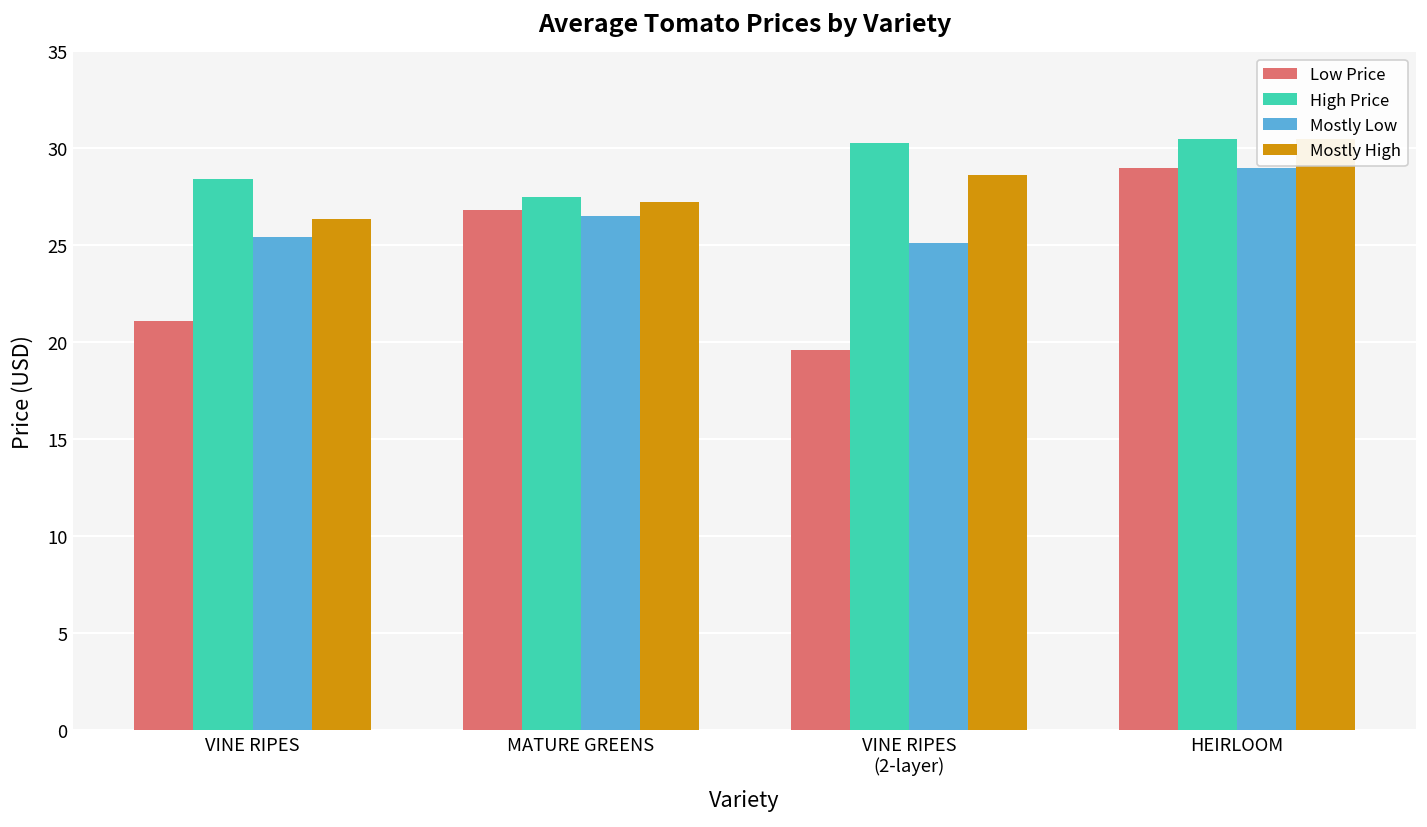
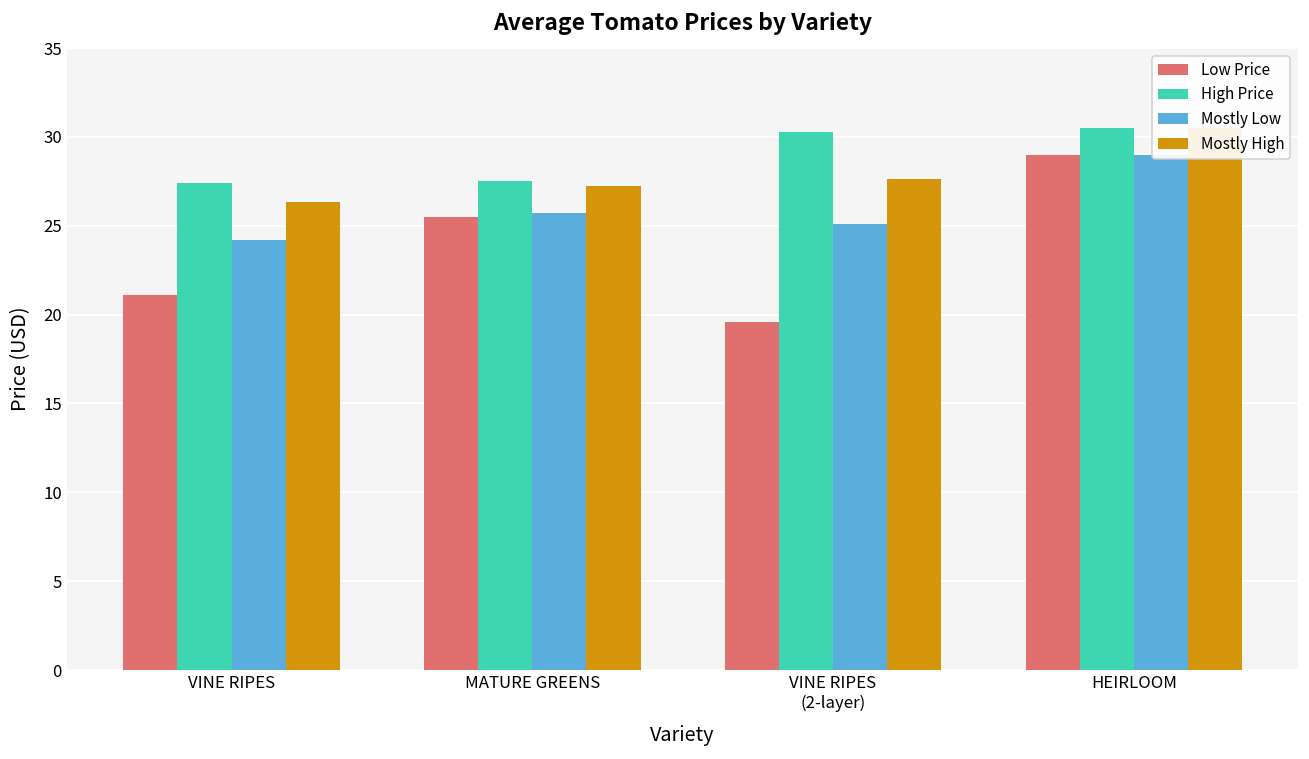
  {
    "Low Price": {
      "VINE RIPES": 21.1,
-     "MATURE GREENS": 26.8,
+     "MATURE GREENS": 25.5,
      "VINE RIPES (2-layer)": 19.6,
      "HEIRLOOM": 29.0
    },
    "High Price": {
-     "VINE RIPES": 28.4,
+     "VINE RIPES": 27.4,
      "MATURE GREENS": 27.5,
      "VINE RIPES (2-layer)": 30.3,
      "HEIRLOOM": 30.5
    },
    "Mostly Low": {
-     "VINE RIPES": 25.4,
-     "MATURE GREENS": 26.5,
+     "VINE RIPES": 24.2,
+     "MATURE GREENS": 25.7,
      "VINE RIPES (2-layer)": 25.1,
      "HEIRLOOM": 29.0
    },
    "Mostly High": {
      "VINE RIPES": 26.4,
      "MATURE GREENS": 27.3,
-     "VINE RIPES (2-layer)": 28.6
+     "VINE RIPES (2-layer)": 27.6
    }
  }
